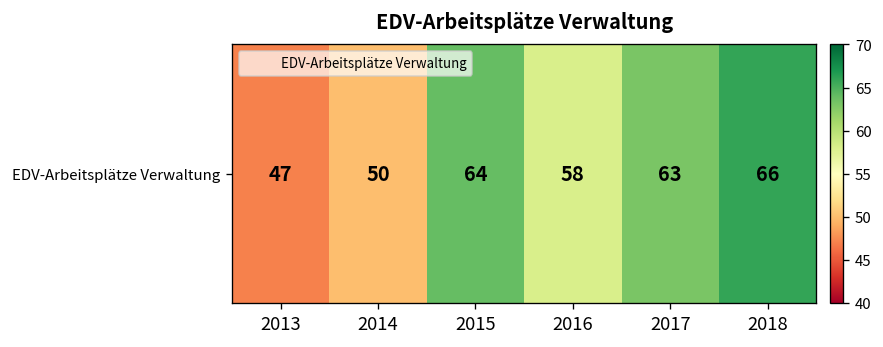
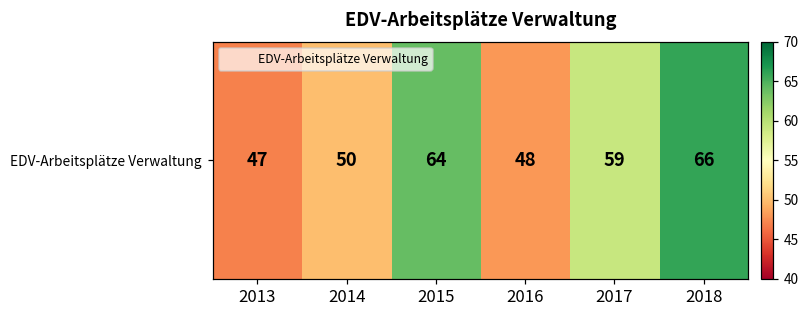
  {
    "EDV-Arbeitsplätze Verwaltung": {
      "2013": 47,
      "2014": 50,
      "2015": 64,
-     "2016": 58,
-     "2017": 63,
+     "2016": 48,
+     "2017": 59,
      "2018": 66
    }
  }
